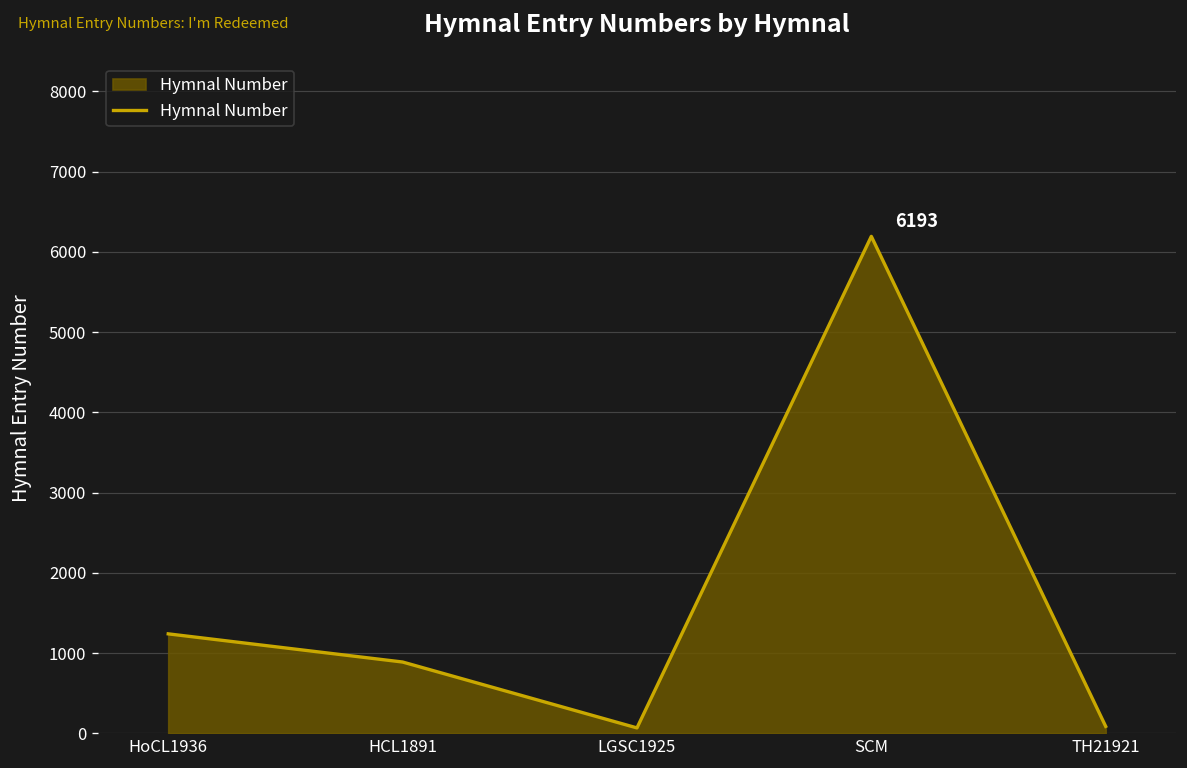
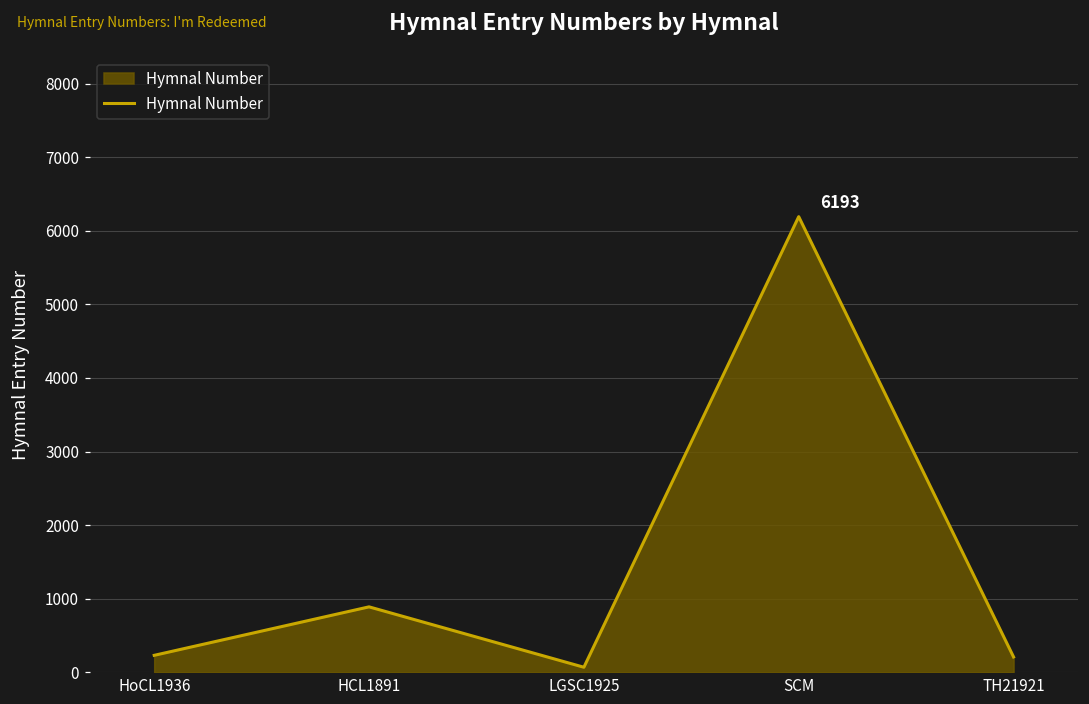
  {
-   "HoCL1936": 1200,
+   "HoCL1936": 200,
    "HCL1891": 900,
    "LGSC1925": 100,
-   "TH21921": 100
+   "TH21921": 200
  }
